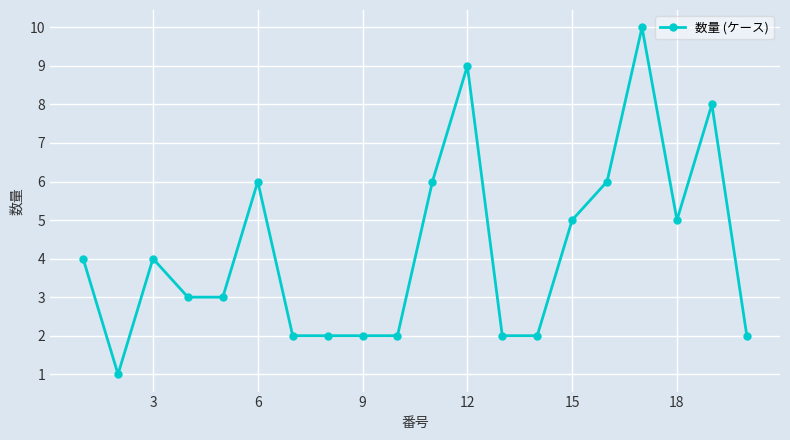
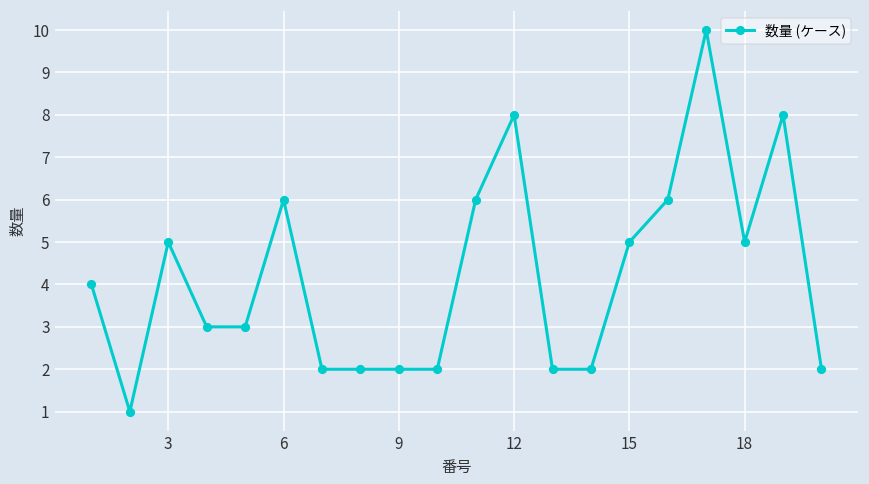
  {
-   "3": 4,
+   "3": 5,
    "6": 6,
    "9": 2,
-   "12": 9,
+   "12": 8,
    "15": 5,
    "18": 5
  }
